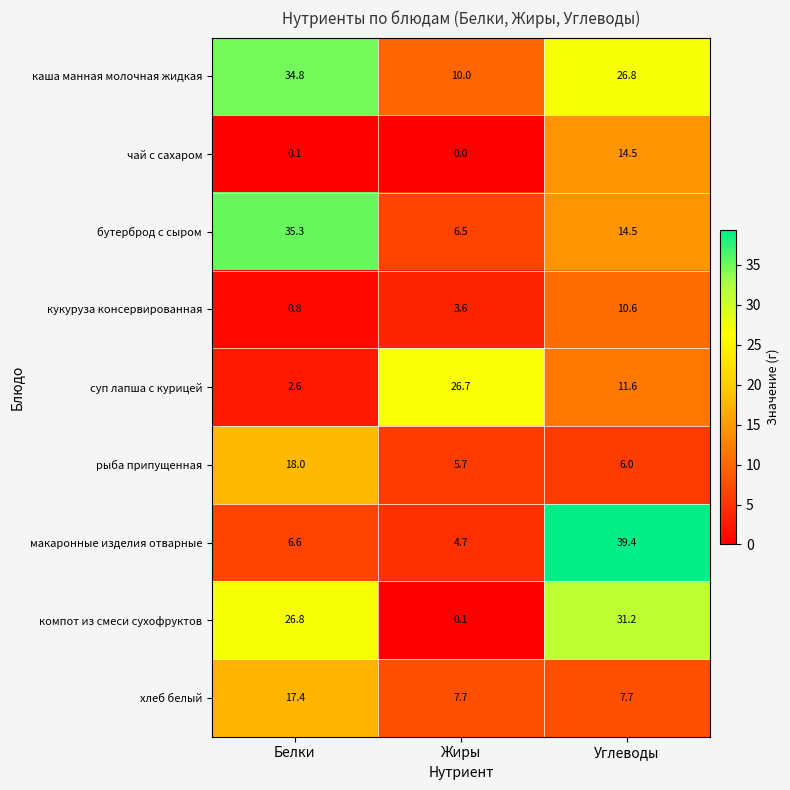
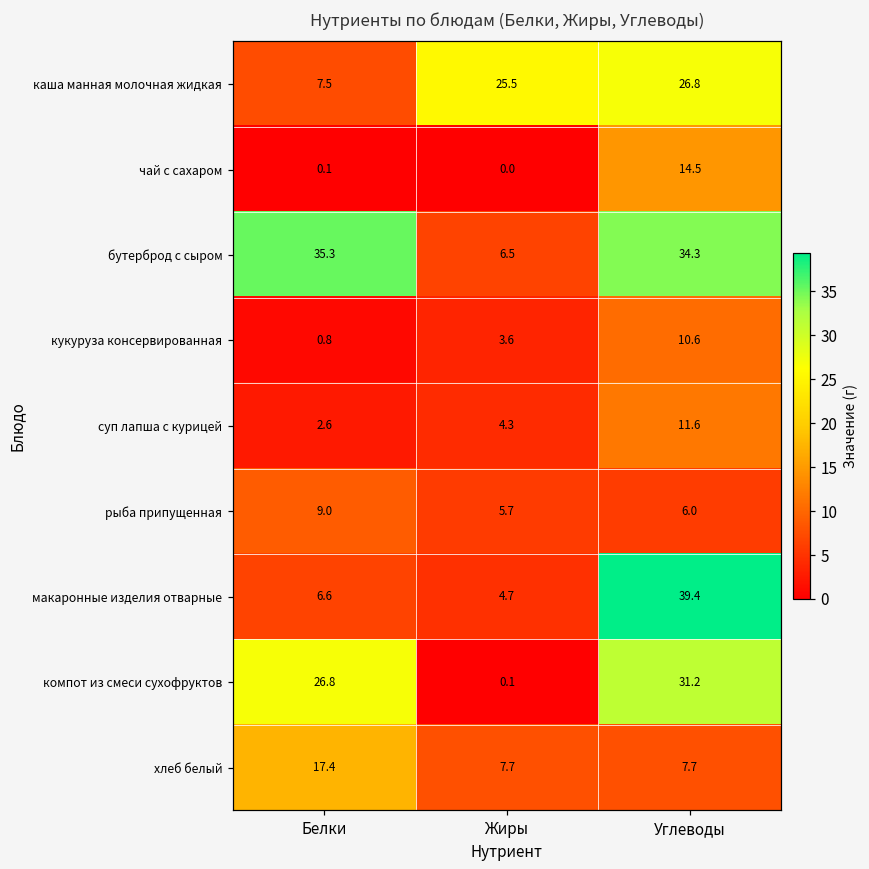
  {
    "каша манная молочная жидкая": {
-     "Белки": 34.8,
-     "Жиры": 10.0,
+     "Белки": 7.5,
+     "Жиры": 25.5,
      "Углеводы": 26.8
    },
    "чай с сахаром": {
      "Белки": 0.1,
      "Жиры": 0.0,
      "Углеводы": 14.5
    },
    "бутерброд с сыром": {
      "Белки": 35.3,
      "Жиры": 6.5,
-     "Углеводы": 14.5
+     "Углеводы": 34.3
    },
    "кукуруза консервированная": {
      "Белки": 0.8,
      "Жиры": 3.6,
      "Углеводы": 10.6
    },
    "суп лапша с курицей": {
      "Белки": 2.6,
-     "Жиры": 26.7,
+     "Жиры": 4.3,
      "Углеводы": 11.6
    },
    "рыба припущенная": {
-     "Белки": 18.0,
+     "Белки": 9.0,
      "Жиры": 5.7,
      "Углеводы": 6.0
    },
    "макаронные изделия отварные": {
      "Белки": 6.6,
      "Жиры": 4.7,
      "Углеводы": 39.4
    },
    "компот из смеси сухофруктов": {
      "Белки": 26.8,
      "Жиры": 0.1,
      "Углеводы": 31.2
    },
    "хлеб белый": {
      "Белки": 17.4,
      "Жиры": 7.7,
      "Углеводы": 7.7
    }
  }
